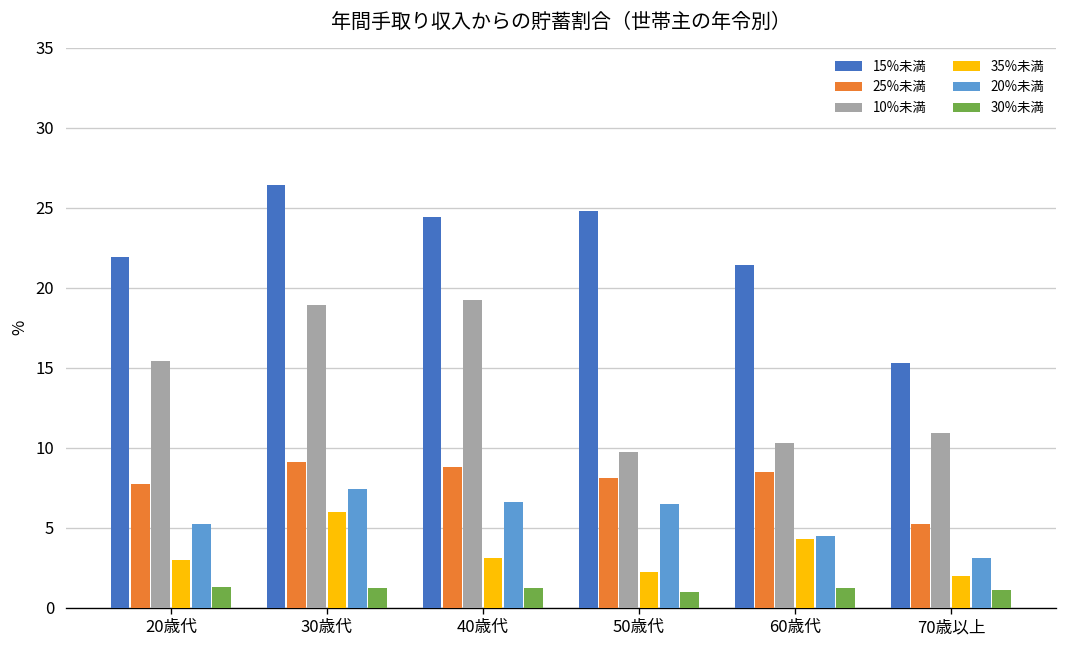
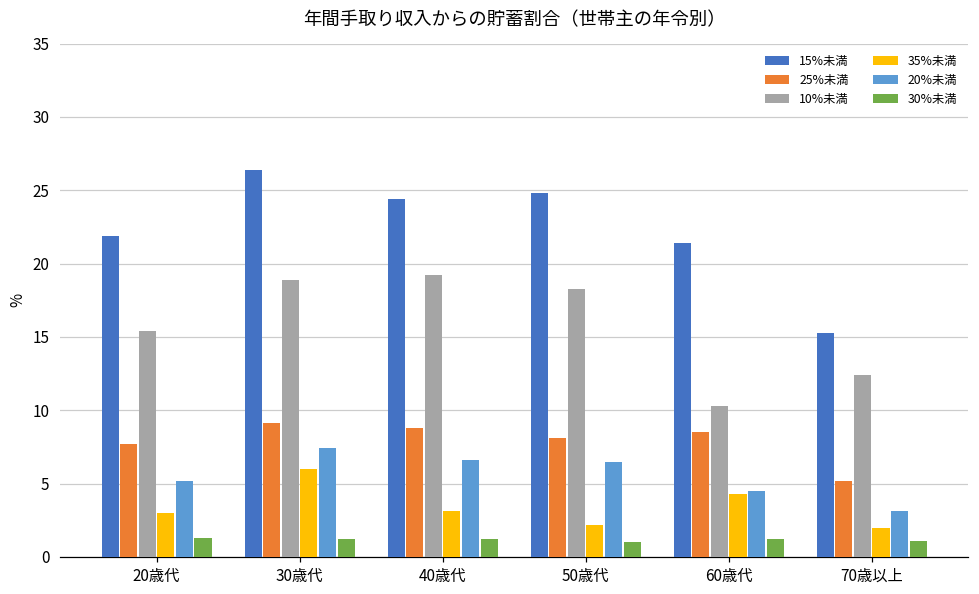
  {
    "25%未満": {
      "20歳代": 7.7,
      "30歳代": 9.1,
      "40歳代": 8.8,
      "50歳代": 8.1,
      "60歳代": 8.5,
      "70歳以上": 5.2
    },
    "10%未満": {
      "20歳代": 15.4,
      "30歳代": 18.9,
      "40歳代": 19.2,
-     "50歳代": 9.7,
+     "50歳代": 18.3,
      "60歳代": 10.3,
-     "70歳以上": 10.9
+     "70歳以上": 12.4
    },
    "35%未満": {
      "20歳代": 3.0,
      "30歳代": 6.0,
      "40歳代": 3.1,
      "50歳代": 2.2,
      "60歳代": 4.3,
      "70歳以上": 2.0
    },
    "30%未満": {
      "20歳代": 1.3,
      "30歳代": 1.2,
      "40歳代": 1.2,
      "50歳代": 1.0,
      "60歳代": 1.2,
      "70歳以上": 1.1
    }
  }
